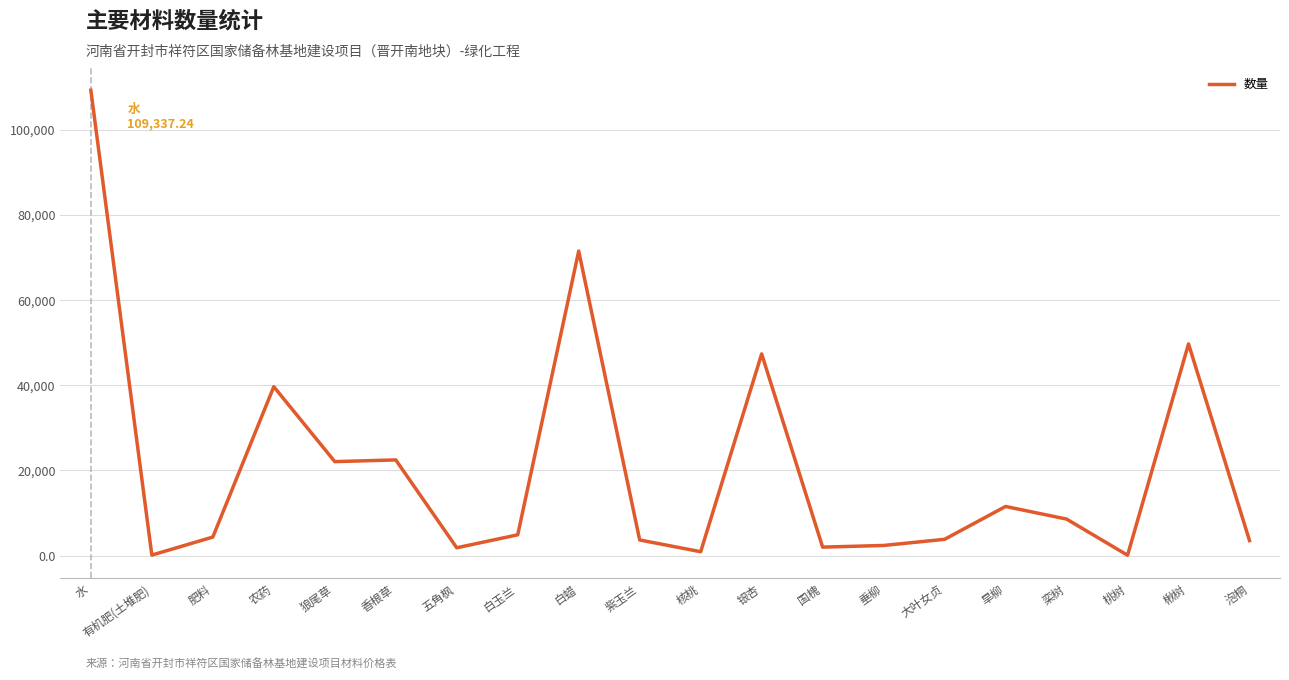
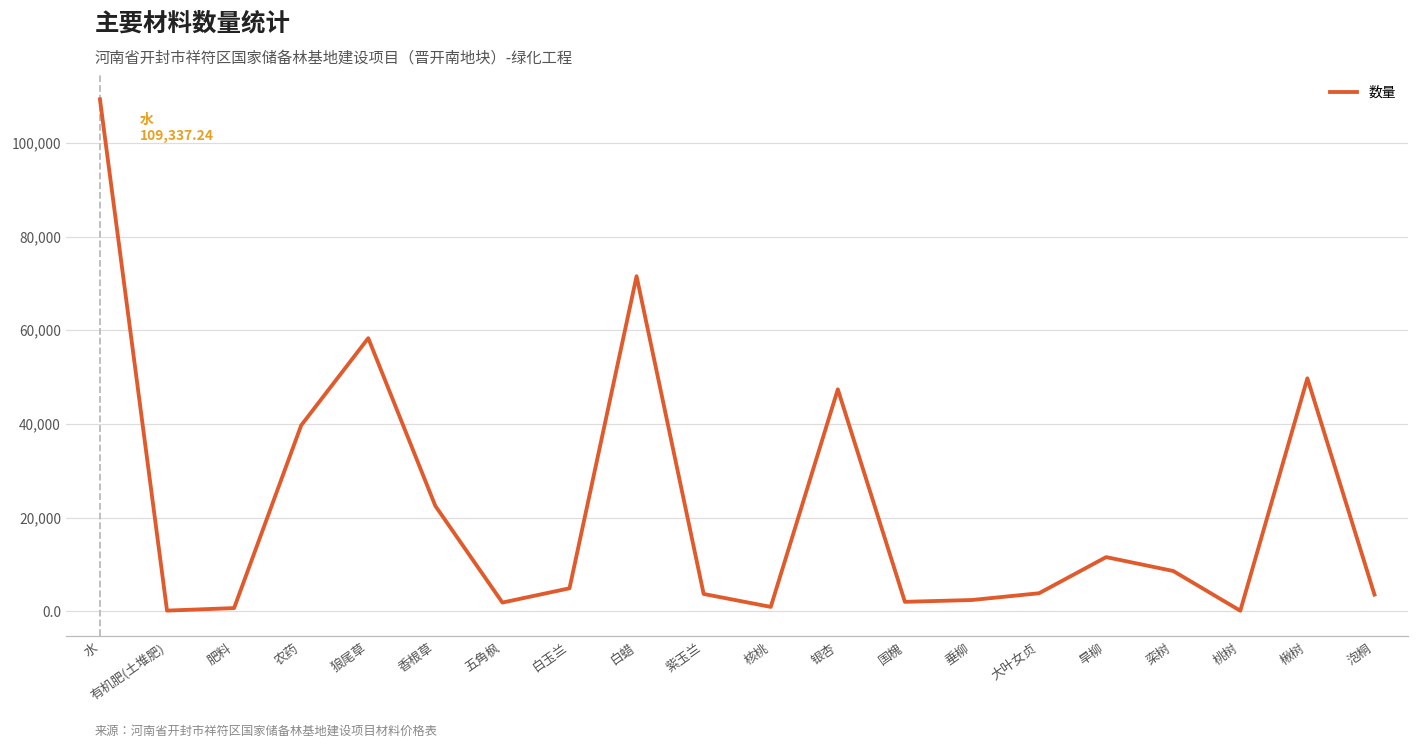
  {
    "水": "109,000",
    "有机肥(土堆肥)": "0",
-   "肥料": "4,000",
+   "肥料": "1,000",
    "农药": "40,000",
-   "狼尾草": "22,000",
+   "狼尾草": "58,000",
    "香根草": "22,000",
    "五角枫": "2,000",
    "白玉兰": "5,000",
    "白蜡": "72,000",
    "紫玉兰": "4,000",
    "核桃": "1,000",
    "银杏": "47,000",
    "国槐": "2,000",
    "垂柳": "2,000",
    "大叶女贞": "4,000",
    "旱柳": "12,000",
    "栾树": "9,000",
    "桃树": "0",
    "楸树": "50,000",
    "泡桐": "4,000"
  }
